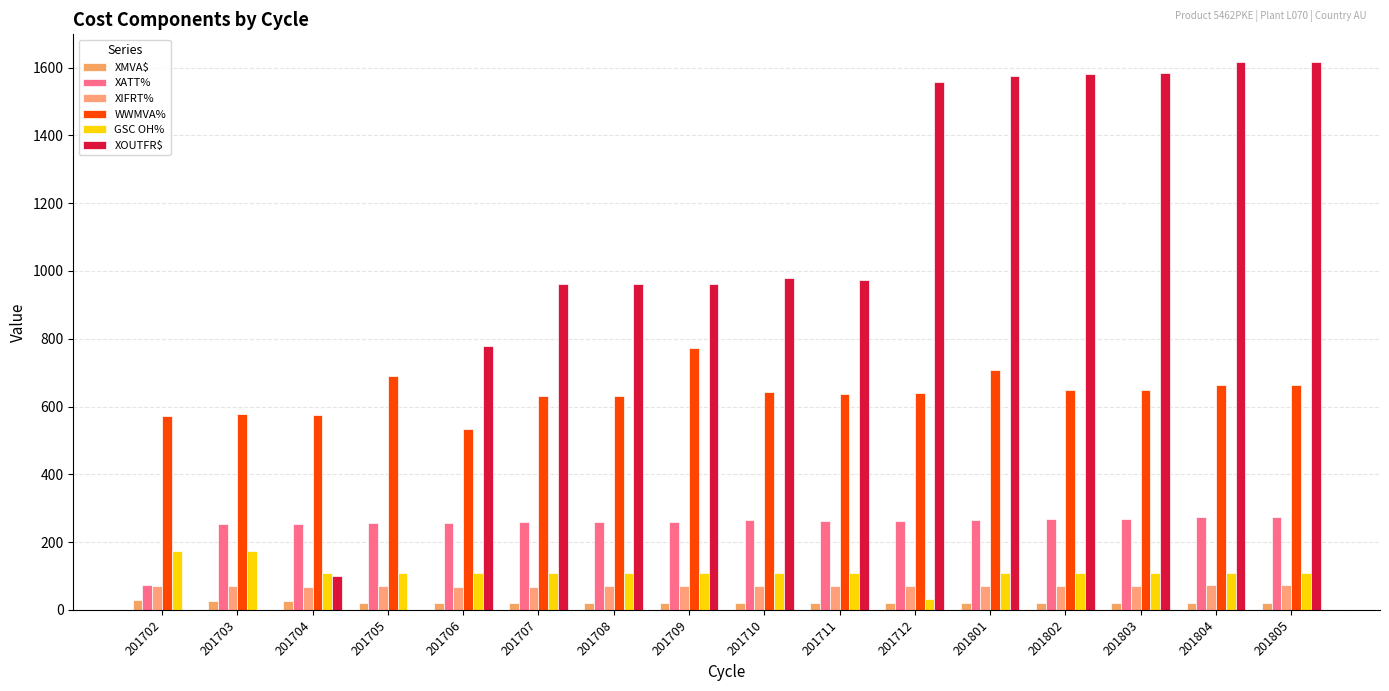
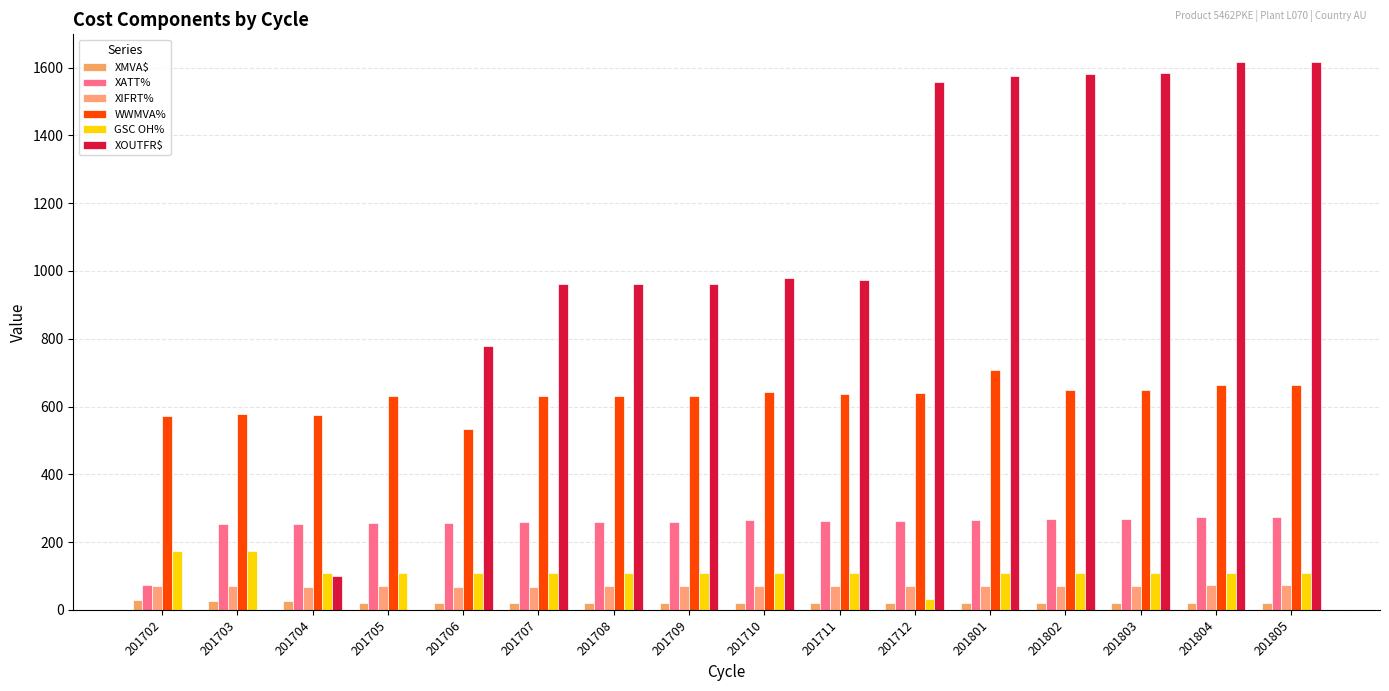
  {
    "WWMVA%": {
      "201702": 570,
      "201703": 580,
      "201704": 580,
-     "201705": 690,
+     "201705": 630,
      "201706": 530,
      "201707": 630,
      "201708": 630,
-     "201709": 770,
+     "201709": 630,
      "201710": 640,
      "201711": 640,
      "201712": 640,
      "201801": 710,
      "201802": 650,
      "201803": 650,
      "201804": 660,
      "201805": 660
    },
    "GSC OH%": {
      "201702": 170,
      "201703": 170,
      "201704": 110,
      "201705": 110,
      "201706": 110,
      "201707": 110,
      "201708": 110,
      "201709": 110,
      "201710": 110,
      "201711": 110,
      "201712": 30,
      "201801": 110,
      "201802": 110,
      "201803": 110,
      "201804": 110,
      "201805": 110
    },
    "XOUTFR$": {
      "201702": 0,
      "201703": 0,
      "201704": 100,
      "201705": 0,
      "201706": 780,
      "201707": 960,
      "201708": 960,
      "201709": 960,
      "201710": 980,
      "201711": 970,
      "201712": 1560,
      "201801": 1580,
      "201802": 1580,
      "201803": 1580,
      "201804": 1620,
      "201805": 1620
    }
  }
